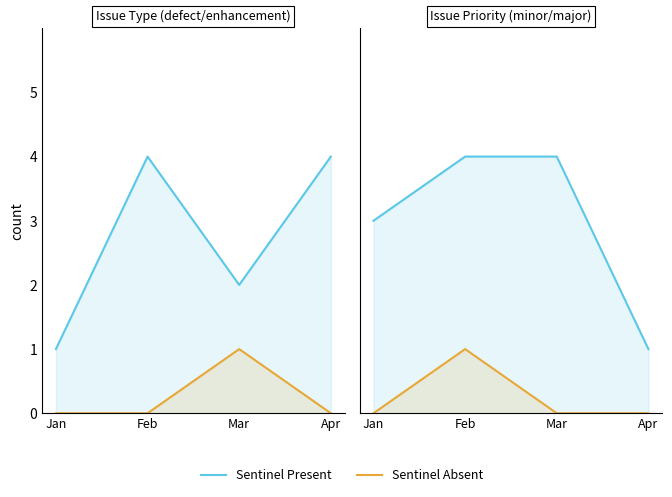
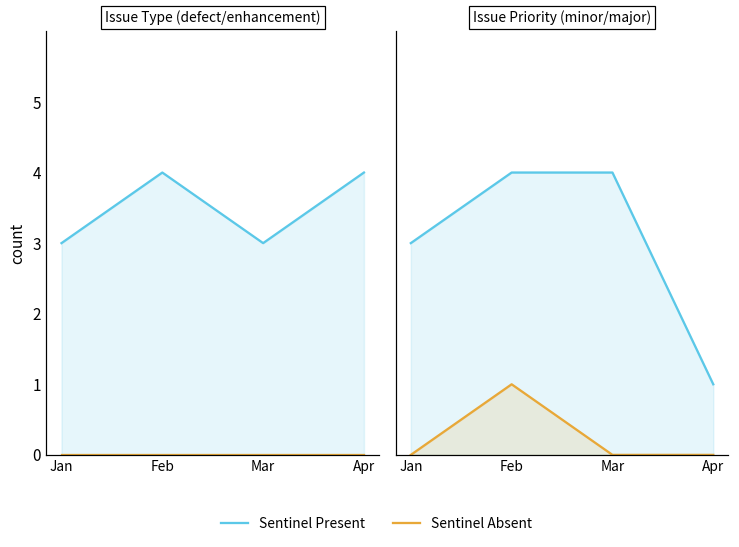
  {
    "Issue Type (defect/enhancement)": {
      "Sentinel Present": {
-       "Jan": 1,
+       "Jan": 3,
        "Feb": 4,
-       "Mar": 2,
+       "Mar": 3,
        "Apr": 4
      },
      "Sentinel Absent": {
        "Jan": 0,
        "Feb": 0,
-       "Mar": 1,
+       "Mar": 0,
        "Apr": 0
      }
    }
  }
